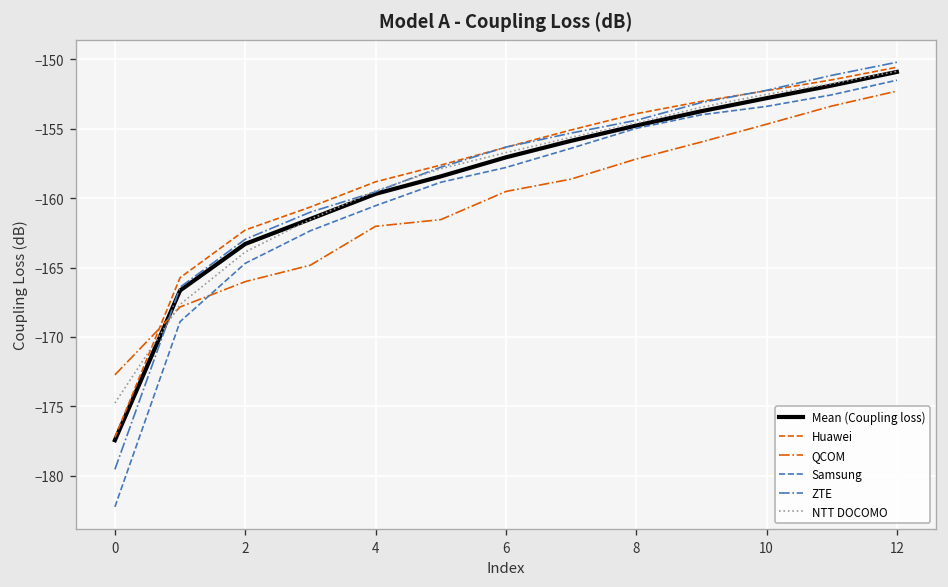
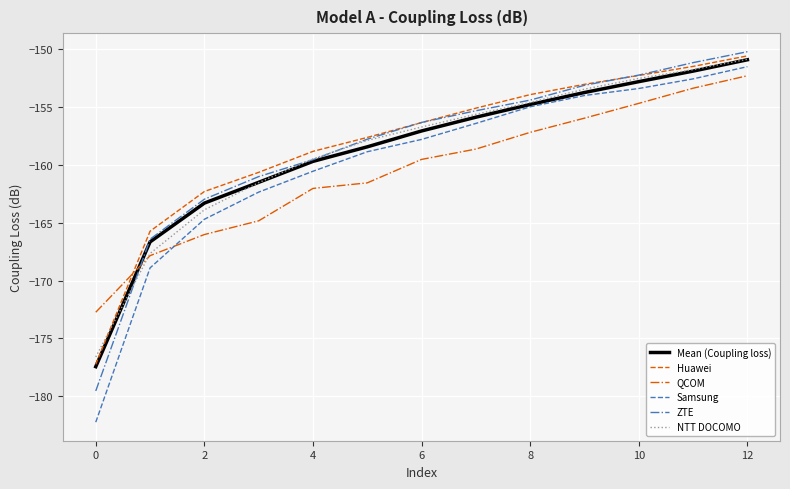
  {
    "Mean (Coupling loss)": {
      "2": -163.3,
      "6": -157.1,
      "10": -152.8
    },
    "NTT DOCOMO": {
-     "0": -174.8,
+     "0": -176.6,
      "2": -163.9,
      "6": -156.7,
      "10": -152.5
    }
  }
